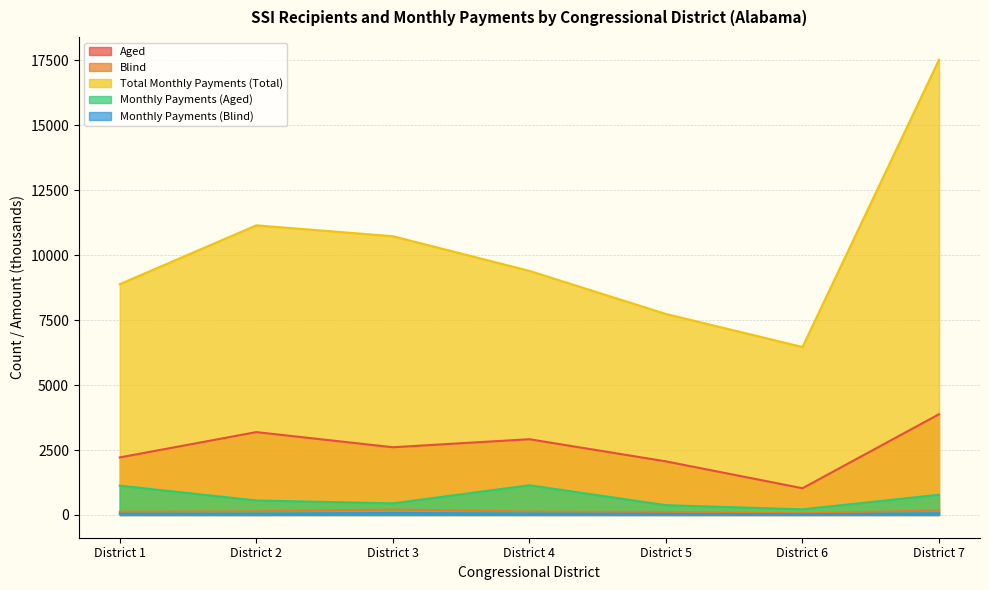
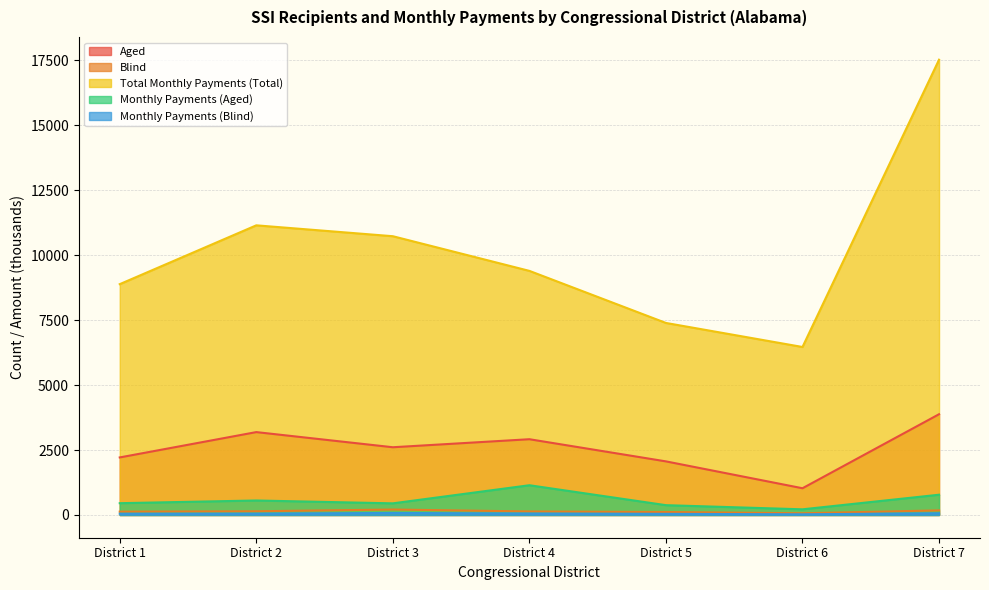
  {
    "Total Monthly Payments (Total)": {
      "District 1": 8900,
      "District 2": 11100,
      "District 3": 10700,
      "District 4": 9400,
-     "District 5": 7700,
+     "District 5": 7400,
      "District 6": 6500,
      "District 7": 17500
    },
    "Monthly Payments (Aged)": {
-     "District 1": 1100,
+     "District 1": 500,
      "District 2": 600,
      "District 3": 400,
      "District 4": 1100,
      "District 5": 400,
      "District 6": 200,
      "District 7": 800
    },
    "Monthly Payments (Blind)": {
      "District 3": 100,
      "District 7": 100
    }
  }
